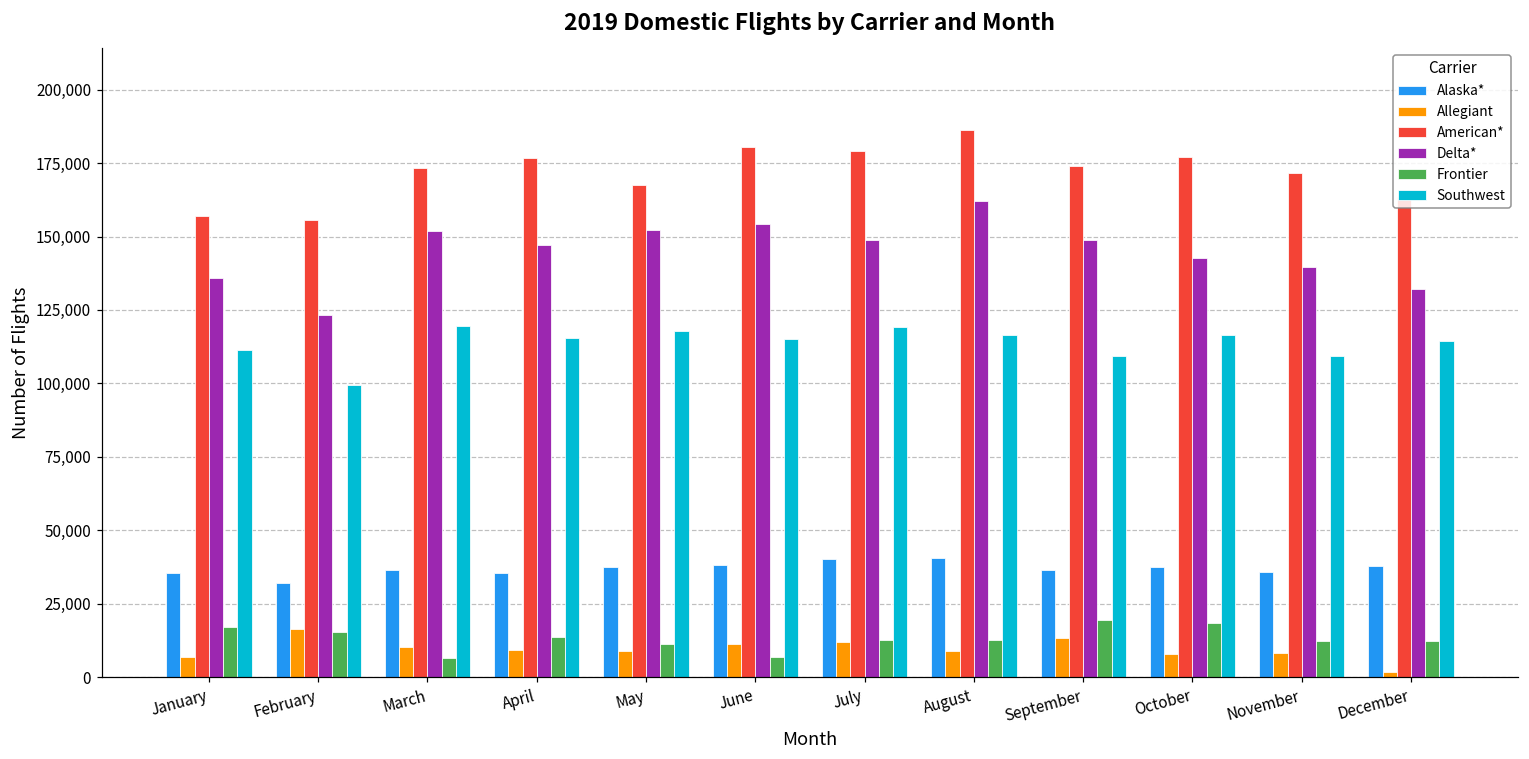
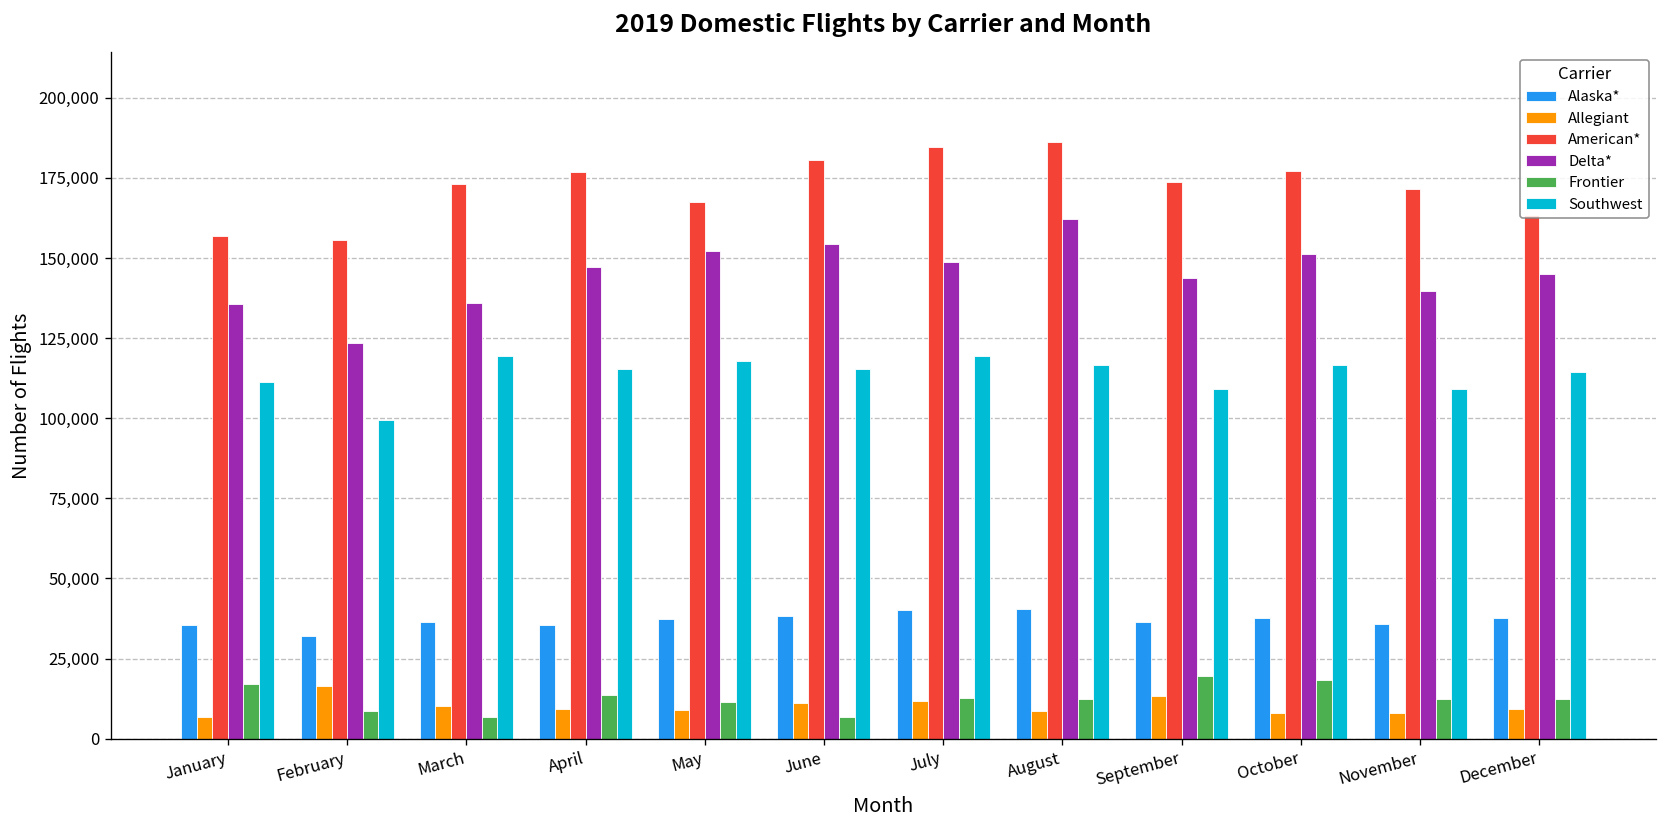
  {
    "Allegiant": {
      "January": "7,000",
      "February": "16,000",
      "March": "10,000",
      "April": "9,000",
      "May": "9,000",
      "June": "11,000",
      "July": "12,000",
      "August": "9,000",
      "September": "13,000",
      "October": "8,000",
      "November": "8,000",
-     "December": "2,000"
+     "December": "9,000"
    },
    "American*": {
      "January": "157,000",
      "February": "156,000",
      "March": "173,000",
      "April": "177,000",
      "May": "168,000",
      "June": "181,000",
-     "July": "179,000",
+     "July": "185,000",
      "August": "186,000",
      "September": "174,000",
      "October": "177,000",
      "November": "172,000"
    },
    "Delta*": {
      "January": "136,000",
      "February": "123,000",
-     "March": "152,000",
+     "March": "136,000",
      "April": "147,000",
      "May": "152,000",
      "June": "154,000",
      "July": "149,000",
      "August": "162,000",
-     "September": "149,000",
-     "October": "143,000",
+     "September": "144,000",
+     "October": "151,000",
      "November": "140,000",
-     "December": "132,000"
+     "December": "145,000"
    },
    "Frontier": {
      "January": "17,000",
-     "February": "15,000",
+     "February": "9,000",
      "March": "7,000",
      "April": "14,000",
      "May": "11,000",
      "June": "7,000",
      "July": "13,000",
      "August": "12,000",
      "September": "20,000",
      "October": "18,000",
      "November": "12,000",
      "December": "12,000"
    }
  }
